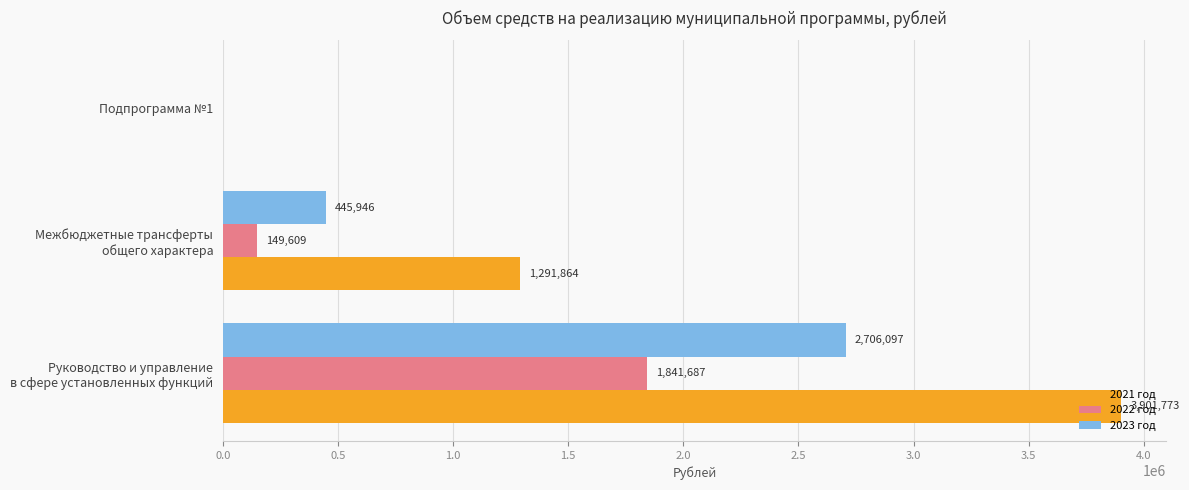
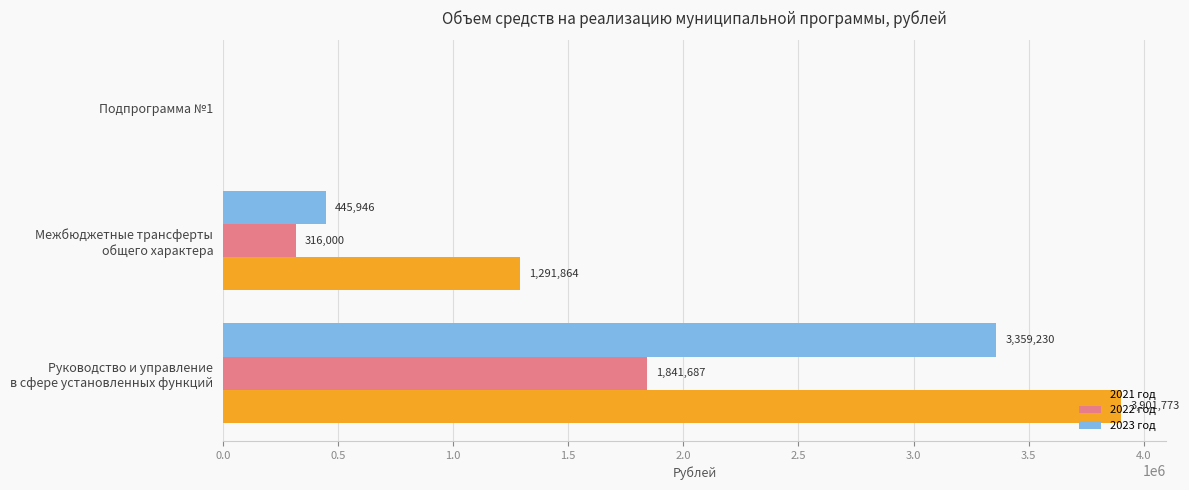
  {
    "2021 год": {
      "Межбюджетные трансферты общего характера": "1,291,864",
      "Руководство и управление в сфере установленных функций": "3,901,773"
    },
    "2022 год": {
-     "Межбюджетные трансферты общего характера": "149,609",
+     "Межбюджетные трансферты общего характера": "316,000",
      "Руководство и управление в сфере установленных функций": "1,841,687"
    },
    "2023 год": {
      "Межбюджетные трансферты общего характера": "445,946",
-     "Руководство и управление в сфере установленных функций": "2,706,097"
+     "Руководство и управление в сфере установленных функций": "3,359,230"
    }
  }
